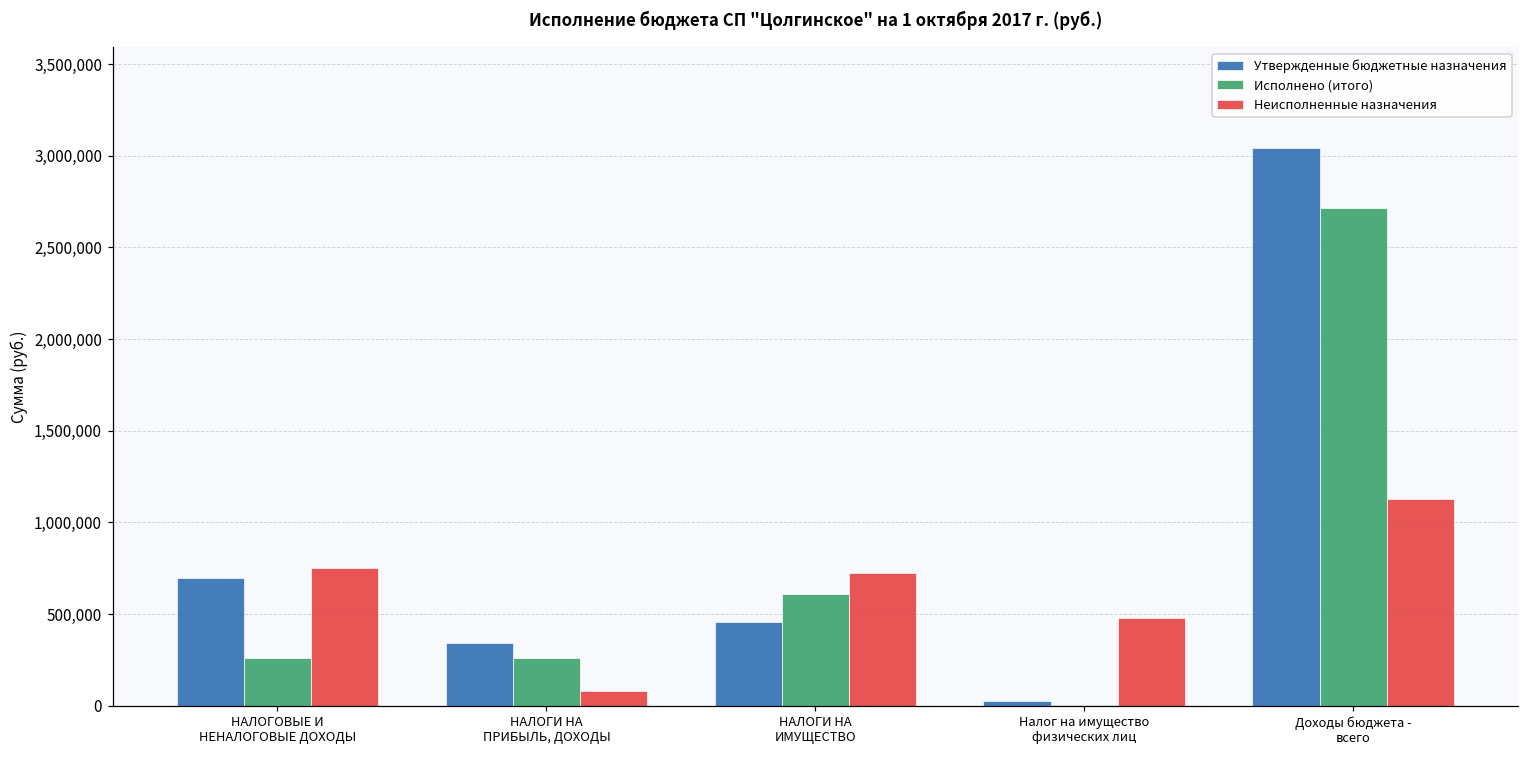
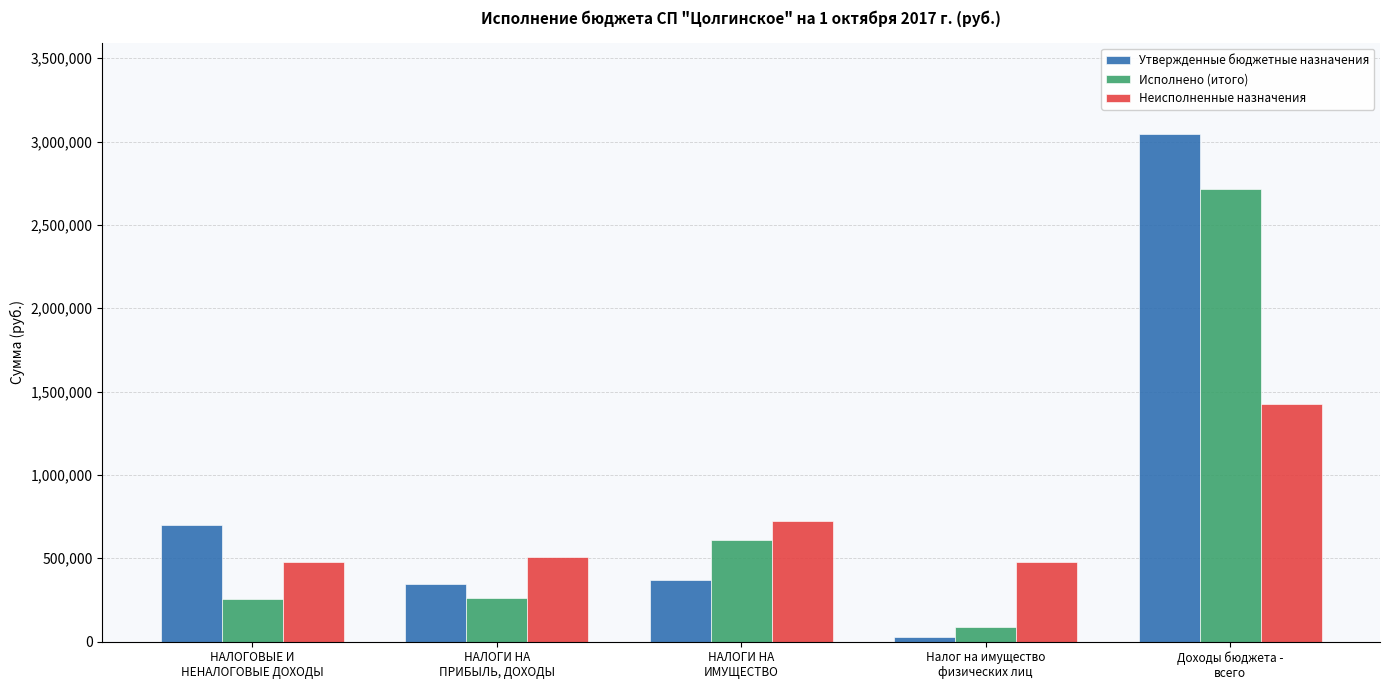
  {
    "Утвержденные бюджетные назначения": {
      "НАЛОГОВЫЕ И НЕНАЛОГОВЫЕ ДОХОДЫ": "700,000",
      "НАЛОГИ НА ПРИБЫЛЬ, ДОХОДЫ": "340,000",
-     "НАЛОГИ НА ИМУЩЕСТВО": "460,000",
+     "НАЛОГИ НА ИМУЩЕСТВО": "370,000",
      "Налог на имущество физических лиц": "30,000",
      "Доходы бюджета - всего": "3,040,000"
    },
    "Исполнено (итого)": {
      "НАЛОГОВЫЕ И НЕНАЛОГОВЫЕ ДОХОДЫ": "260,000",
      "НАЛОГИ НА ПРИБЫЛЬ, ДОХОДЫ": "260,000",
      "НАЛОГИ НА ИМУЩЕСТВО": "610,000",
-     "Налог на имущество физических лиц": "0",
+     "Налог на имущество физических лиц": "90,000",
      "Доходы бюджета - всего": "2,720,000"
    },
    "Неисполненные назначения": {
-     "НАЛОГОВЫЕ И НЕНАЛОГОВЫЕ ДОХОДЫ": "750,000",
-     "НАЛОГИ НА ПРИБЫЛЬ, ДОХОДЫ": "80,000",
+     "НАЛОГОВЫЕ И НЕНАЛОГОВЫЕ ДОХОДЫ": "480,000",
+     "НАЛОГИ НА ПРИБЫЛЬ, ДОХОДЫ": "510,000",
      "НАЛОГИ НА ИМУЩЕСТВО": "720,000",
      "Налог на имущество физических лиц": "480,000",
-     "Доходы бюджета - всего": "1,130,000"
+     "Доходы бюджета - всего": "1,420,000"
    }
  }
